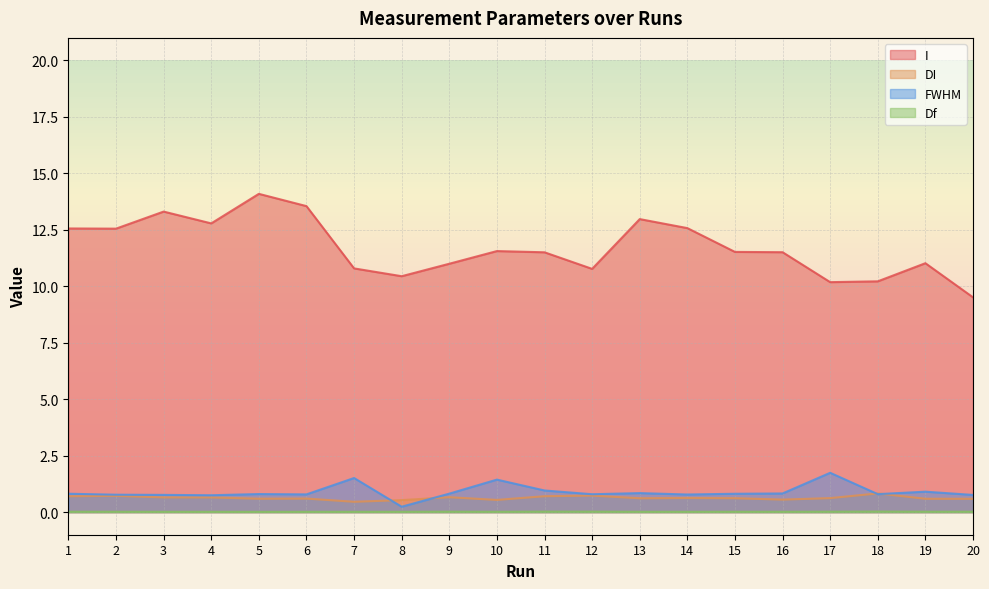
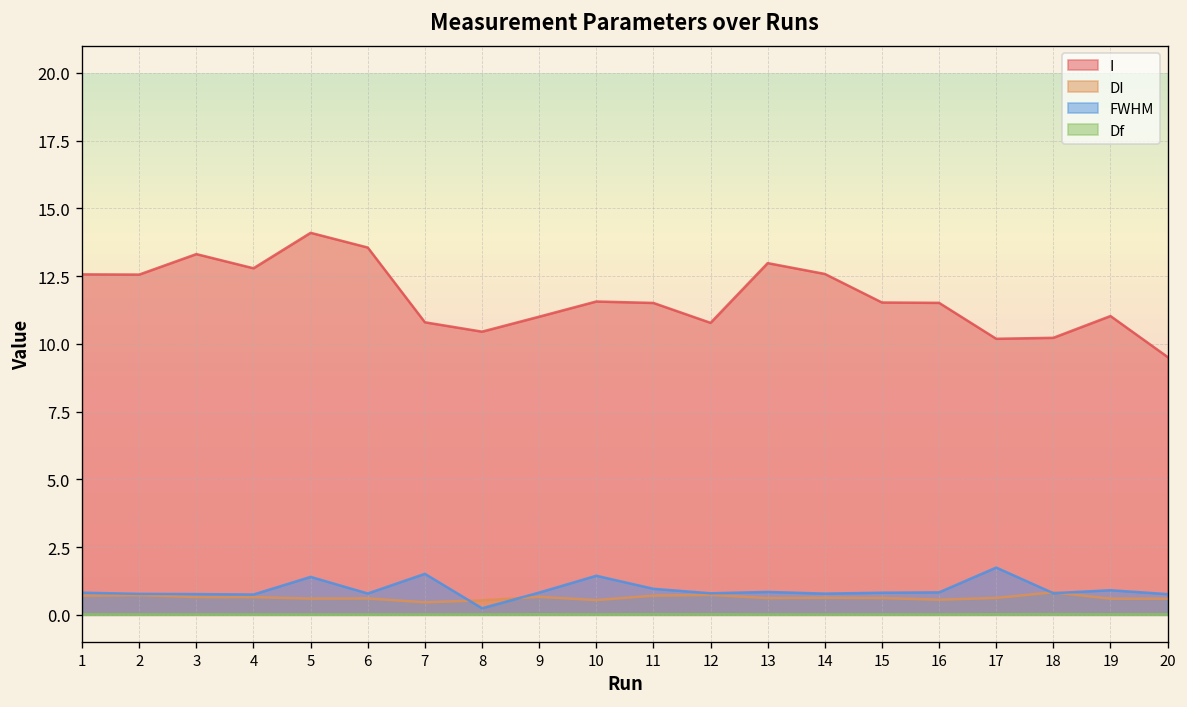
  {
    "FWHM": {
-     "5": 0.8,
+     "5": 1.4,
      "6": 0.8,
      "7": 1.5,
      "8": 0.2,
      "9": 0.8,
      "10": 1.4,
      "11": 1.0,
      "13": 0.8,
      "14": 0.8,
      "15": 0.8,
      "16": 0.8,
      "17": 1.7,
      "19": 0.9,
      "20": 0.8
    },
    "Df": {
      "1": 0.0,
      "2": 0.0,
      "3": 0.0,
      "4": 0.0,
      "5": 0.0,
      "6": 0.0,
      "7": 0.0,
      "8": 0.0,
      "9": 0.0,
      "10": 0.0,
      "11": 0.0,
      "12": 0.0,
      "13": 0.0,
      "14": 0.0,
      "15": 0.0,
      "16": 0.0,
      "17": 0.0,
      "18": 0.0,
      "19": 0.0,
      "20": 0.0
    }
  }
